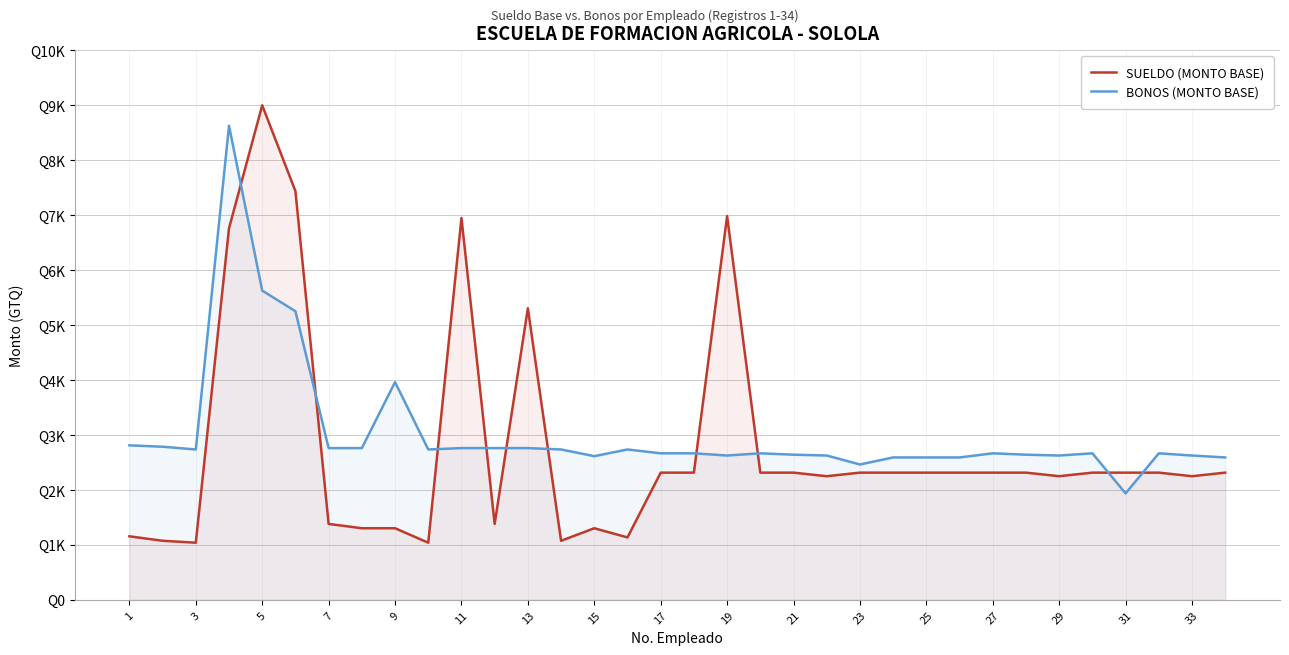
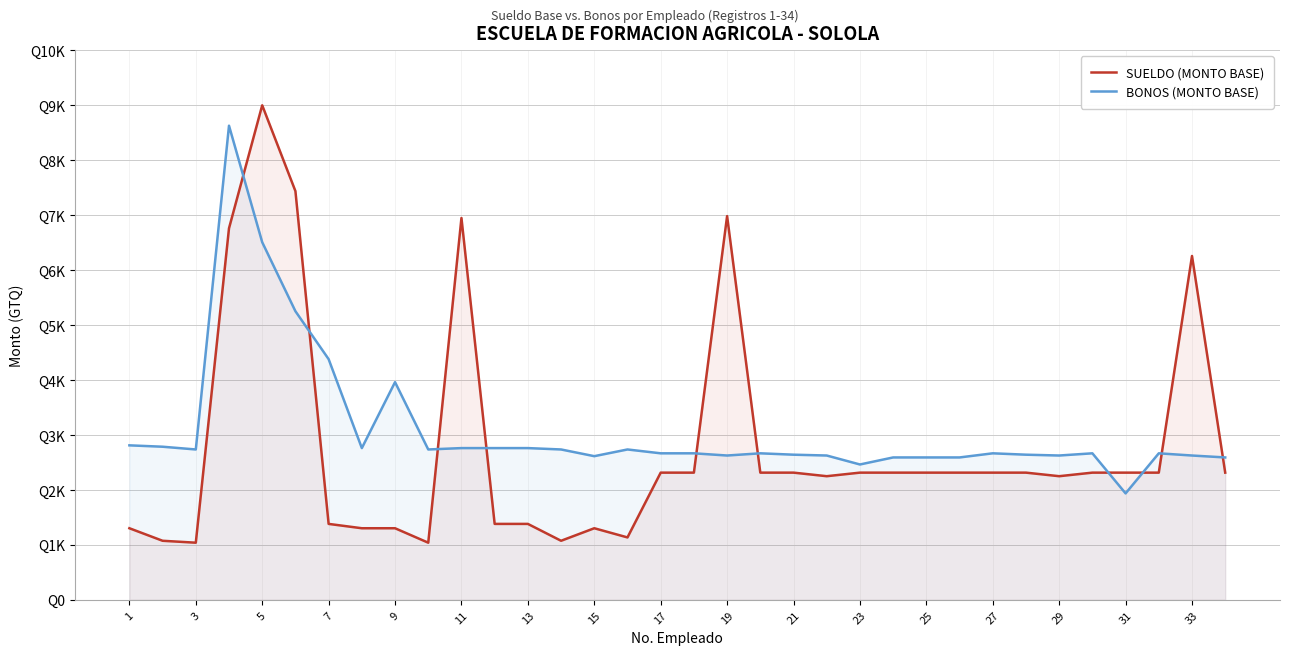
  {
    "SUELDO (MONTO BASE)": {
-     "1": "Q1200",
+     "1": "Q1300",
      "3": "Q1000",
      "5": "Q9000",
      "7": "Q1400",
      "9": "Q1300",
      "11": "Q6900",
-     "13": "Q5300",
+     "13": "Q1400",
      "15": "Q1300",
      "17": "Q2300",
      "19": "Q7000",
      "21": "Q2300",
      "23": "Q2300",
      "25": "Q2300",
      "27": "Q2300",
      "29": "Q2200",
      "31": "Q2300",
-     "33": "Q2200"
+     "33": "Q6300"
    },
    "BONOS (MONTO BASE)": {
      "1": "Q2800",
      "3": "Q2700",
-     "5": "Q5600",
-     "7": "Q2800",
+     "5": "Q6500",
+     "7": "Q4400",
      "9": "Q4000",
      "11": "Q2800",
      "13": "Q2800",
      "15": "Q2600",
      "17": "Q2700",
      "19": "Q2600",
      "21": "Q2600",
      "23": "Q2500",
      "25": "Q2600",
      "27": "Q2700",
      "29": "Q2600",
      "31": "Q1900",
      "33": "Q2600"
    }
  }
